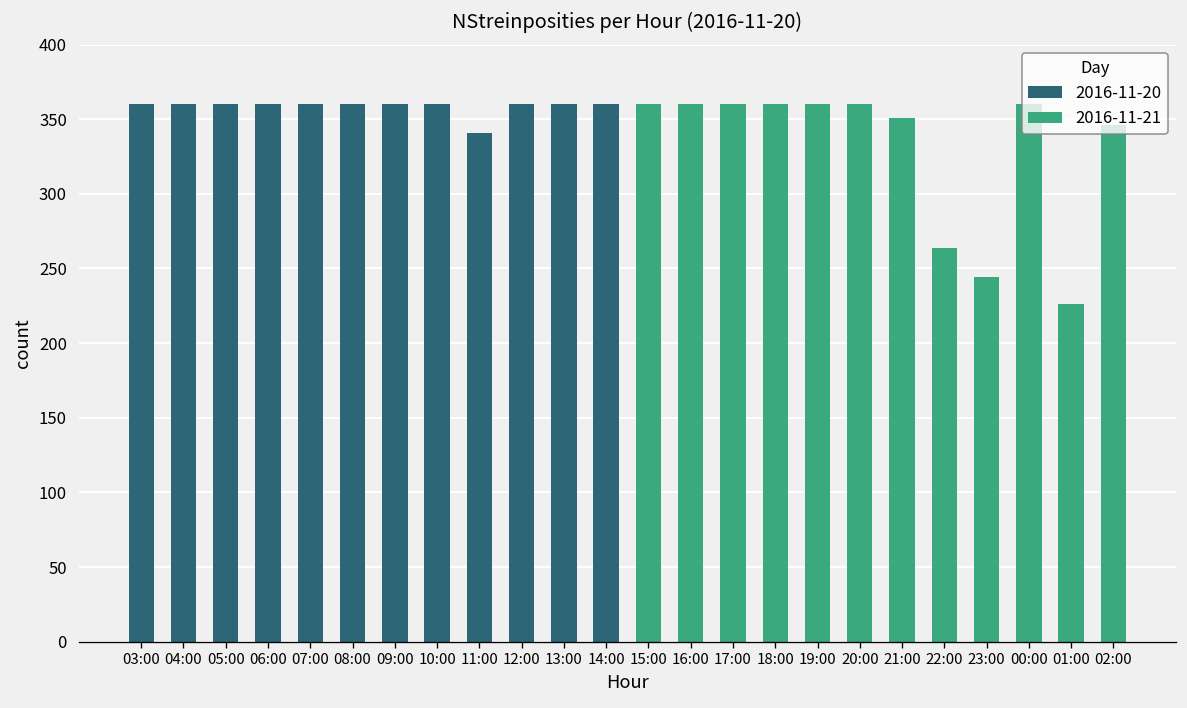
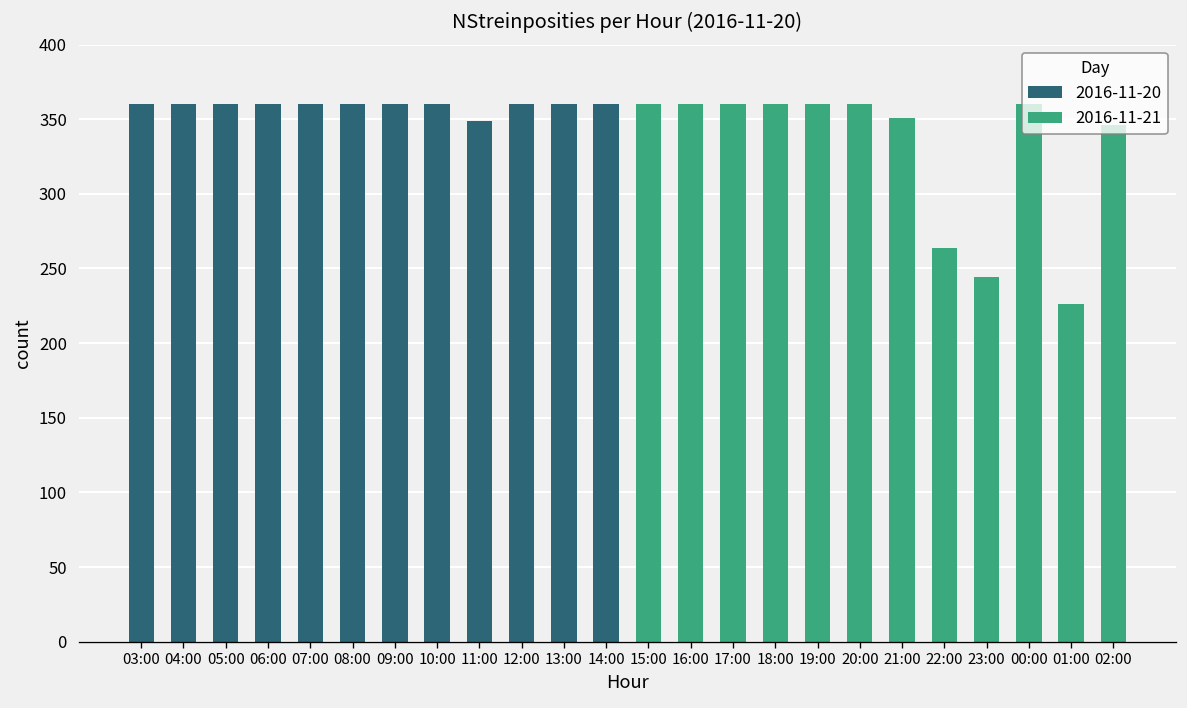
  {
    "2016-11-20": {
      "03:00": 360,
      "04:00": 360,
      "05:00": 360,
      "06:00": 360,
      "07:00": 360,
      "08:00": 360,
      "09:00": 360,
      "10:00": 360,
-     "11:00": 341,
+     "11:00": 349,
      "12:00": 360,
      "13:00": 360,
      "14:00": 360
    },
    "2016-11-21": {
      "15:00": 360,
      "16:00": 360,
      "17:00": 360,
      "18:00": 360,
      "19:00": 360,
      "20:00": 360,
      "21:00": 351,
      "22:00": 264,
      "23:00": 244,
      "01:00": 226
    }
  }
